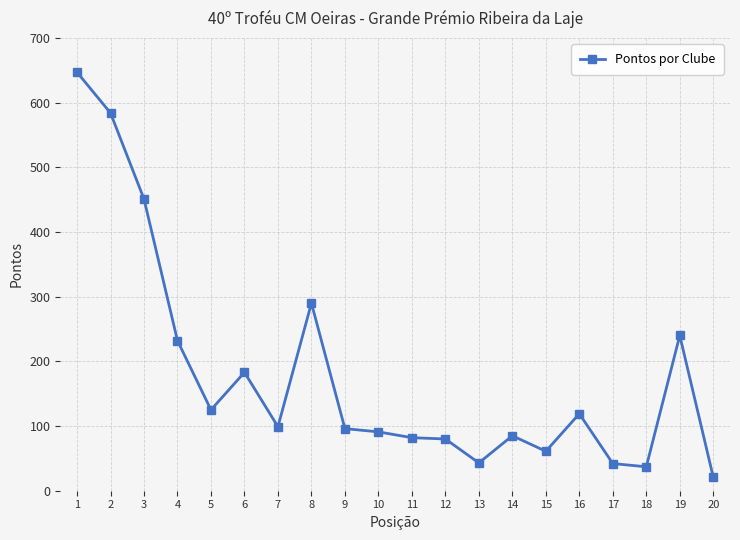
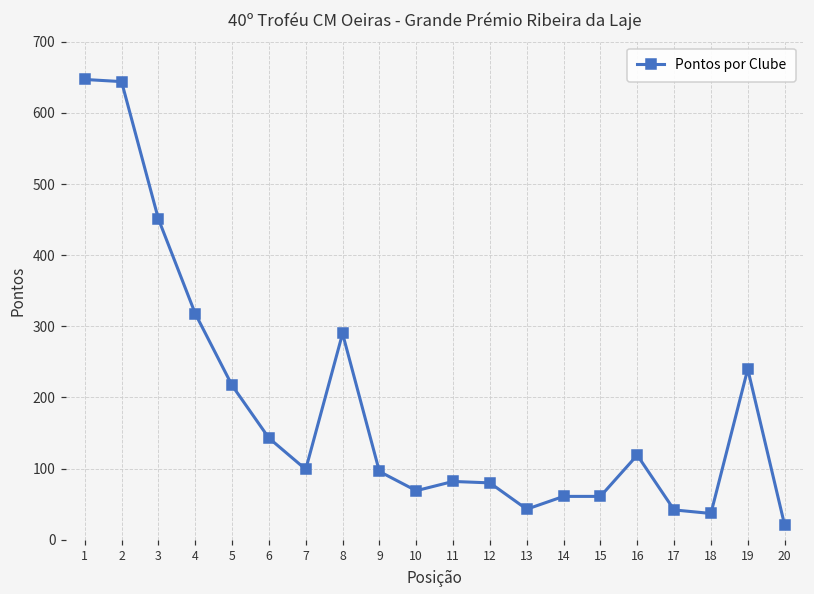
  {
    "1": 650,
-   "2": 580,
+   "2": 640,
    "3": 450,
-   "4": 230,
-   "5": 130,
-   "6": 180,
+   "4": 320,
+   "5": 220,
+   "6": 140,
    "7": 100,
    "8": 290,
    "9": 100,
-   "10": 90,
+   "10": 70,
    "11": 80,
    "12": 80,
    "13": 40,
-   "14": 90,
+   "14": 60,
    "15": 60,
    "16": 120,
    "17": 40,
    "18": 40,
    "19": 240,
    "20": 20
  }
